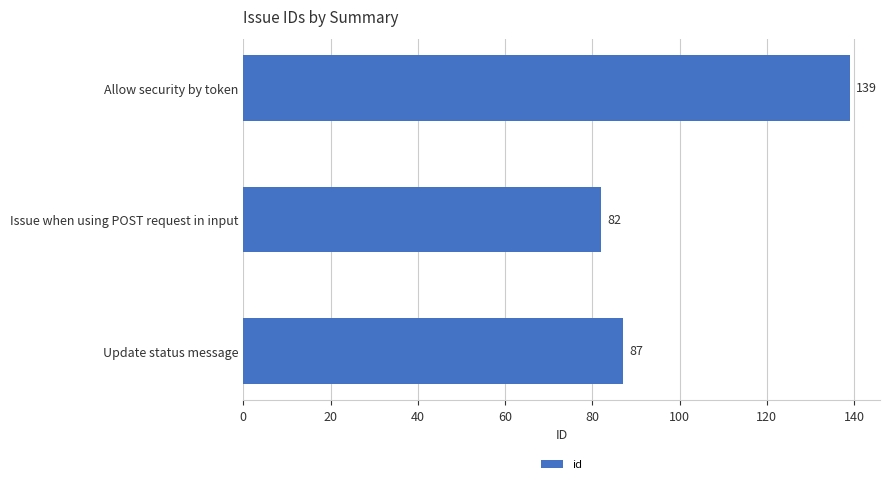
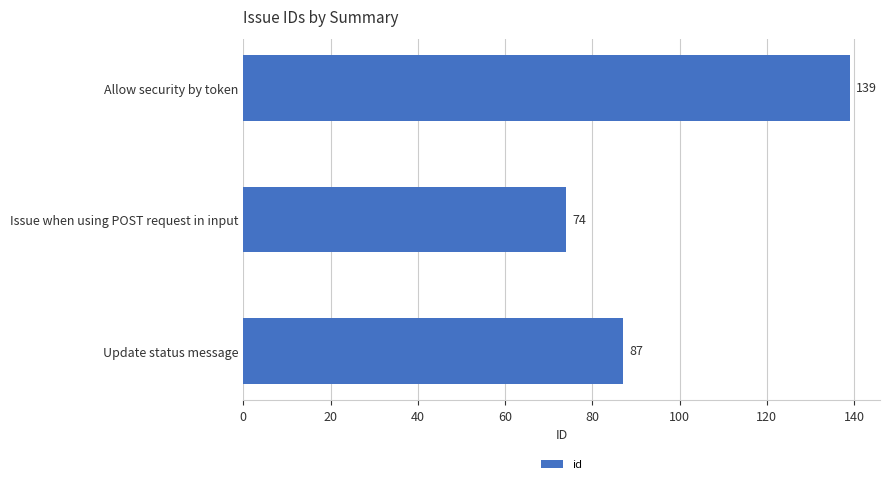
  {
    "Allow security by token": 139,
-   "Issue when using POST request in input": 82,
+   "Issue when using POST request in input": 74,
    "Update status message": 87
  }
